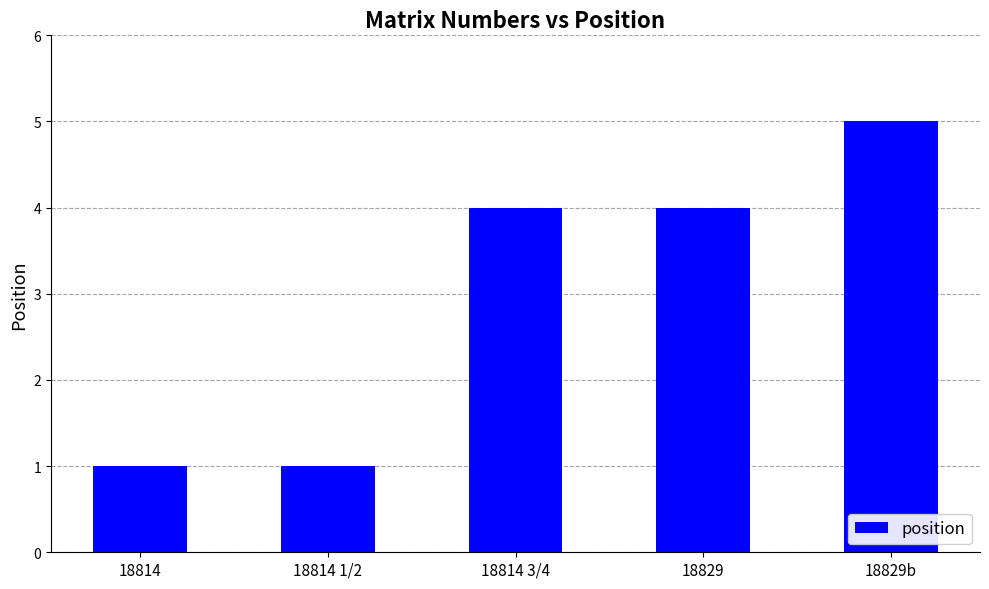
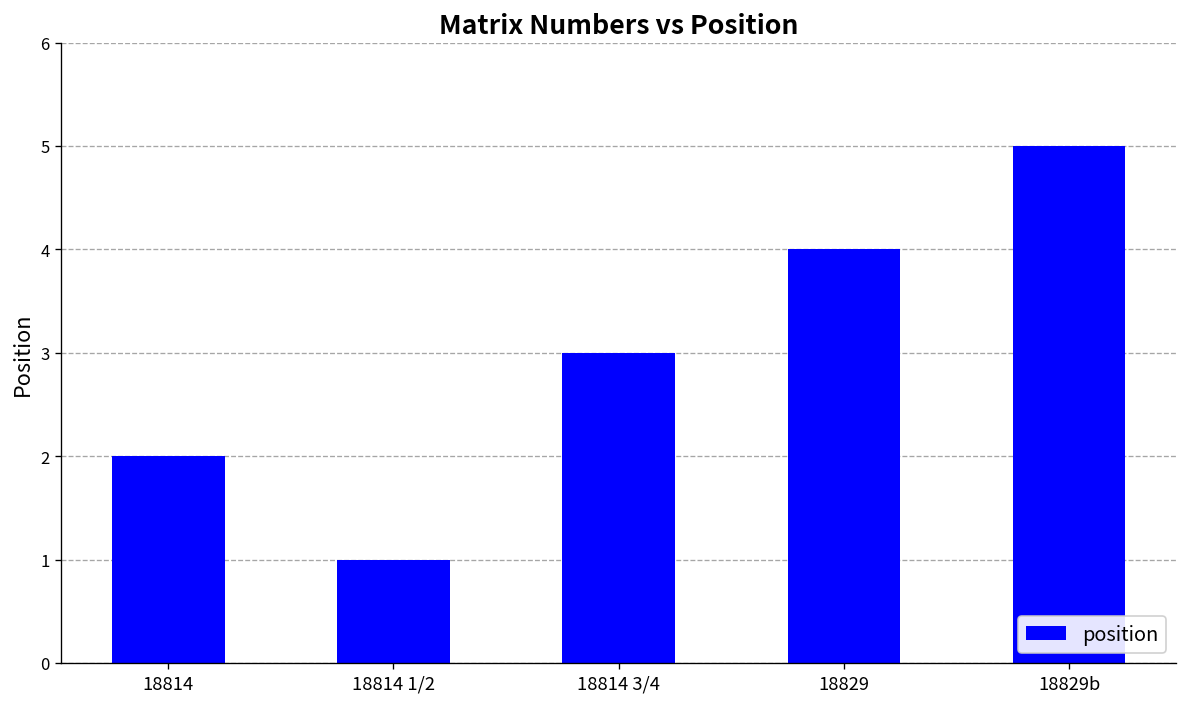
  {
-   "18814": 1,
+   "18814": 2,
    "18814 1/2": 1,
-   "18814 3/4": 4,
+   "18814 3/4": 3,
    "18829": 4,
    "18829b": 5
  }
